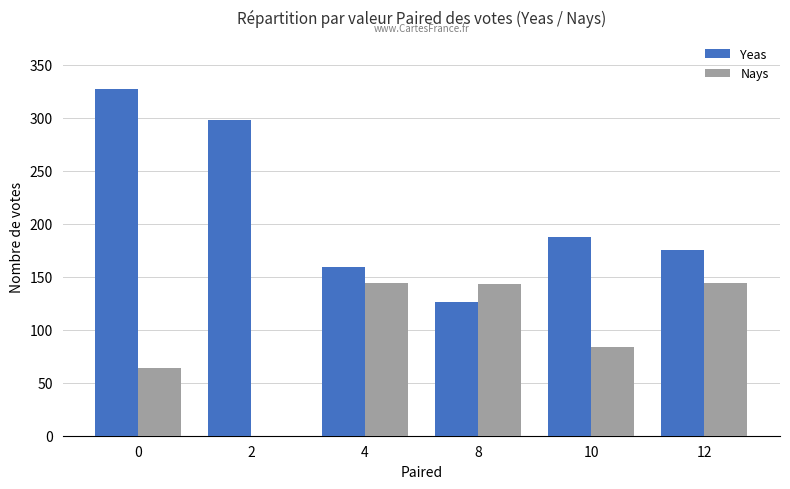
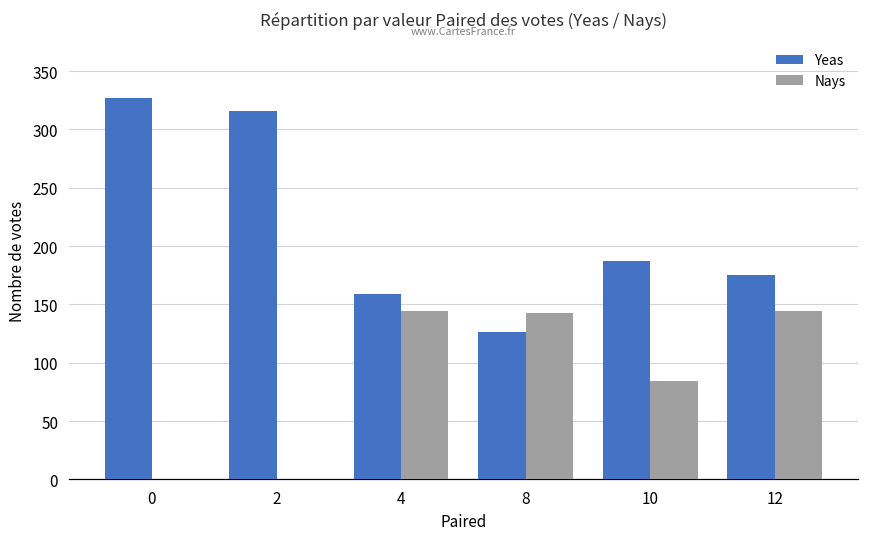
  {
    "Yeas": {
      "0": 327,
-     "2": 298,
+     "2": 316,
      "4": 159,
      "8": 126,
      "10": 187,
      "12": 175
    },
    "Nays": {
-     "0": 64,
+     "0": 0,
      "2": 0,
      "4": 144,
      "8": 143,
      "10": 84,
      "12": 144
    }
  }
